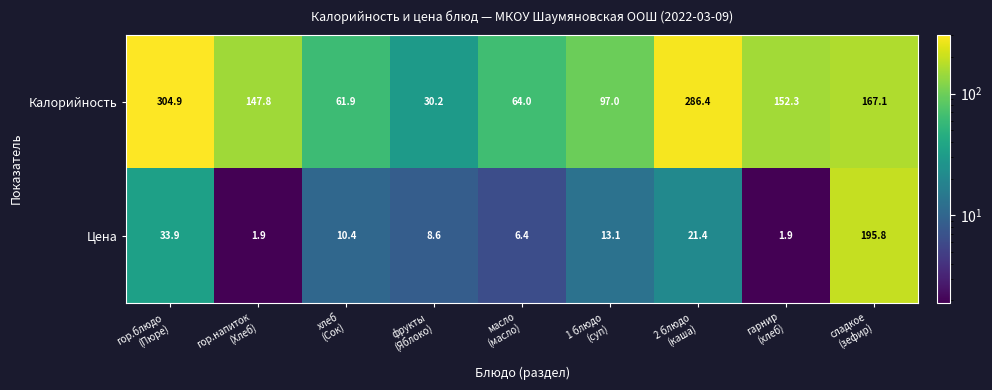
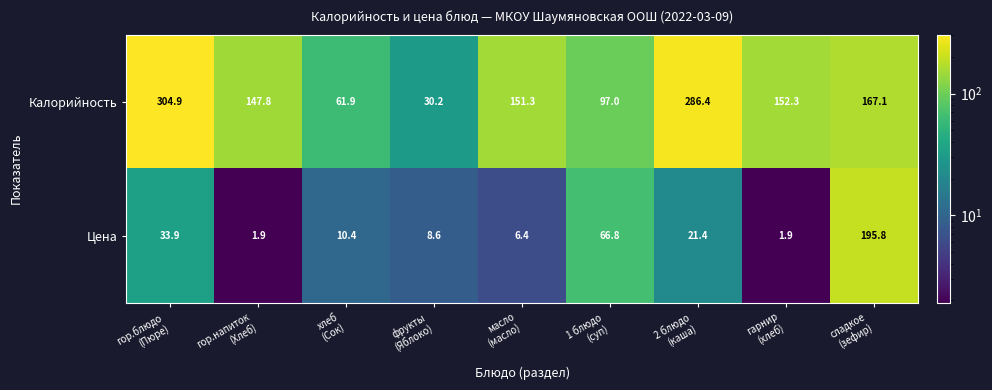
  {
    "Калорийность": {
      "гор.блюдо (Пюре)": 304.9,
      "гор.напиток (Хлеб)": 147.8,
      "хлеб (Сок)": 61.9,
      "фрукты (Яблоко)": 30.2,
-     "масло (масло)": 64.0,
+     "масло (масло)": 151.3,
      "1 блюдо (суп)": 97.0,
      "2 блюдо (каша)": 286.4,
      "гарнир (хлеб)": 152.3,
      "сладкое (зефир)": 167.1
    },
    "Цена": {
      "гор.блюдо (Пюре)": 33.9,
      "гор.напиток (Хлеб)": 1.9,
      "хлеб (Сок)": 10.4,
      "фрукты (Яблоко)": 8.6,
      "масло (масло)": 6.4,
-     "1 блюдо (суп)": 13.1,
+     "1 блюдо (суп)": 66.8,
      "2 блюдо (каша)": 21.4,
      "гарнир (хлеб)": 1.9,
      "сладкое (зефир)": 195.8
    }
  }
